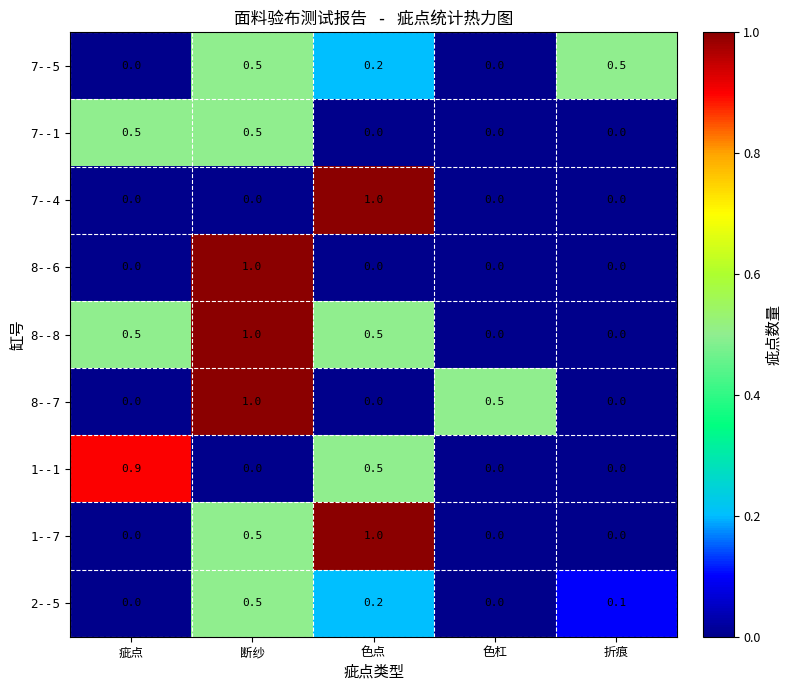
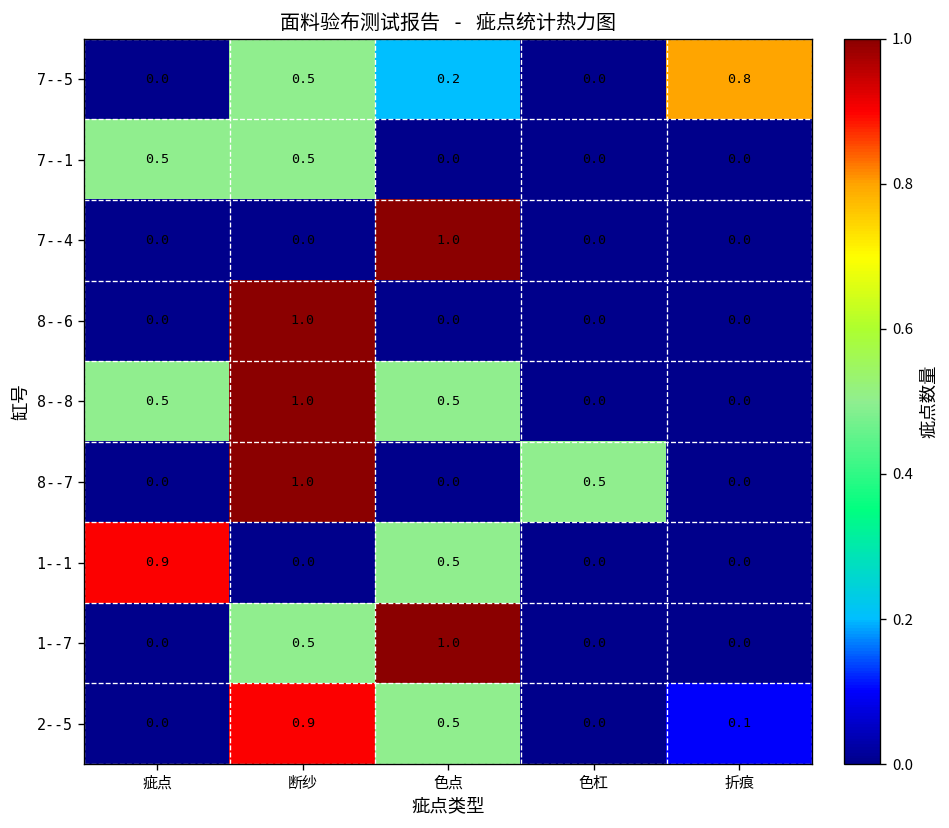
  {
    "7--5": {
      "疵点": 0.0,
      "断纱": 0.5,
      "色点": 0.2,
      "色杠": 0.0,
-     "折痕": 0.5
+     "折痕": 0.8
    },
    "7--1": {
      "疵点": 0.5,
      "断纱": 0.5,
      "色点": 0.0,
      "色杠": 0.0,
      "折痕": 0.0
    },
    "7--4": {
      "疵点": 0.0,
      "断纱": 0.0,
      "色点": 1.0,
      "色杠": 0.0,
      "折痕": 0.0
    },
    "8--6": {
      "疵点": 0.0,
      "断纱": 1.0,
      "色点": 0.0,
      "色杠": 0.0,
      "折痕": 0.0
    },
    "8--8": {
      "疵点": 0.5,
      "断纱": 1.0,
      "色点": 0.5,
      "色杠": 0.0,
      "折痕": 0.0
    },
    "8--7": {
      "疵点": 0.0,
      "断纱": 1.0,
      "色点": 0.0,
      "色杠": 0.5,
      "折痕": 0.0
    },
    "1--1": {
      "疵点": 0.9,
      "断纱": 0.0,
      "色点": 0.5,
      "色杠": 0.0,
      "折痕": 0.0
    },
    "1--7": {
      "疵点": 0.0,
      "断纱": 0.5,
      "色点": 1.0,
      "色杠": 0.0,
      "折痕": 0.0
    },
    "2--5": {
      "疵点": 0.0,
-     "断纱": 0.5,
-     "色点": 0.2,
+     "断纱": 0.9,
+     "色点": 0.5,
      "色杠": 0.0,
      "折痕": 0.1
    }
  }
